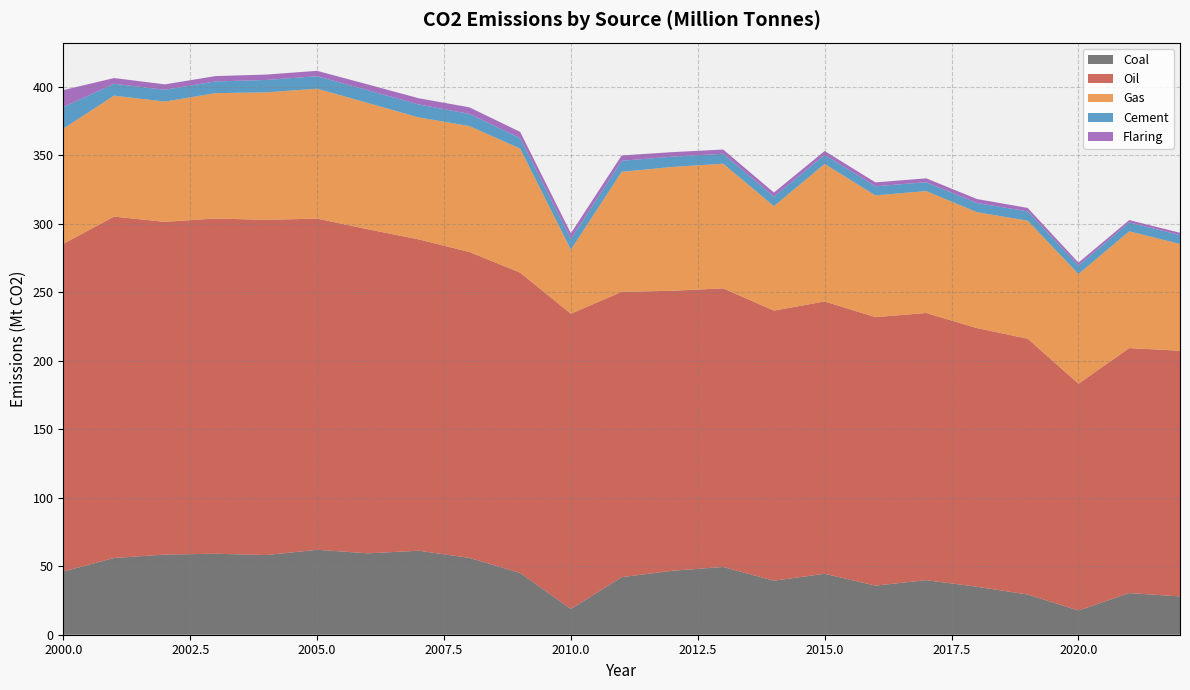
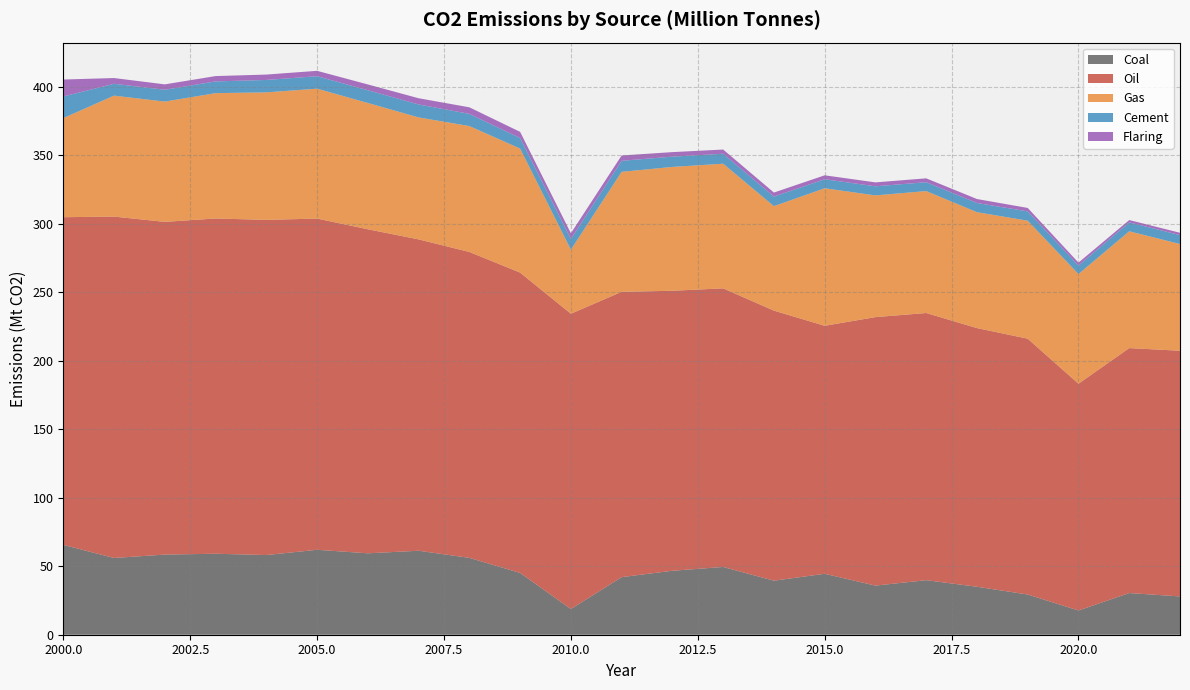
  {
    "Coal": {
-     "2000.0": 46,
+     "2000.0": 66,
      "2005.0": 62,
      "2010.0": 19,
      "2015.0": 44,
      "2020.0": 18
    },
    "Oil": {
      "2000.0": 239,
      "2005.0": 242,
      "2010.0": 216,
-     "2015.0": 199,
+     "2015.0": 181,
      "2020.0": 166
    },
    "Gas": {
-     "2000.0": 84,
+     "2000.0": 72,
      "2005.0": 95,
      "2010.0": 47,
      "2015.0": 100,
      "2020.0": 80
    },
    "Cement": {
      "2000.0": 16,
      "2005.0": 9,
      "2010.0": 8,
      "2015.0": 7,
      "2020.0": 6
    },
    "Flaring": {
      "2000.0": 12,
      "2005.0": 4,
      "2010.0": 4,
      "2015.0": 3,
      "2020.0": 2
    }
  }
